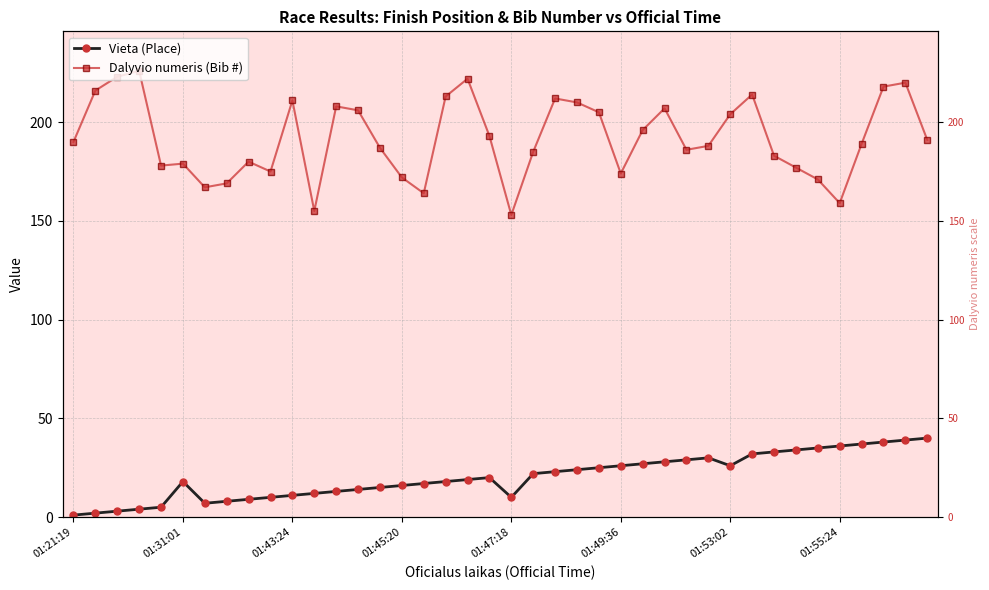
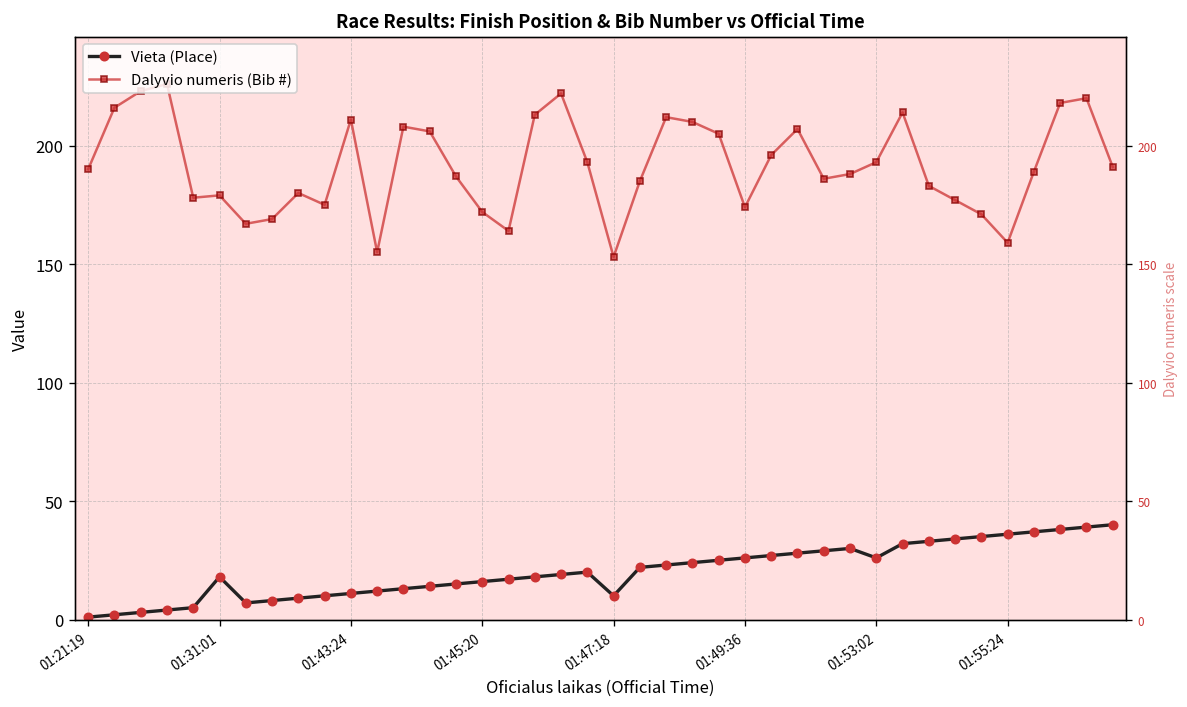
  {
    "Vieta (Place)": {
      "01:21:19": 1,
      "01:31:01": 18,
      "01:43:24": 11,
      "01:47:18": 10,
      "01:49:36": 26,
      "01:53:02": 26,
      "01:55:24": 36
    },
    "Dalyvio numeris (Bib #)": {
      "01:21:19": 190,
      "01:31:01": 179,
      "01:43:24": 211,
      "01:47:18": 153,
      "01:49:36": 174,
-     "01:53:02": 204,
+     "01:53:02": 193,
      "01:55:24": 159
    }
  }
